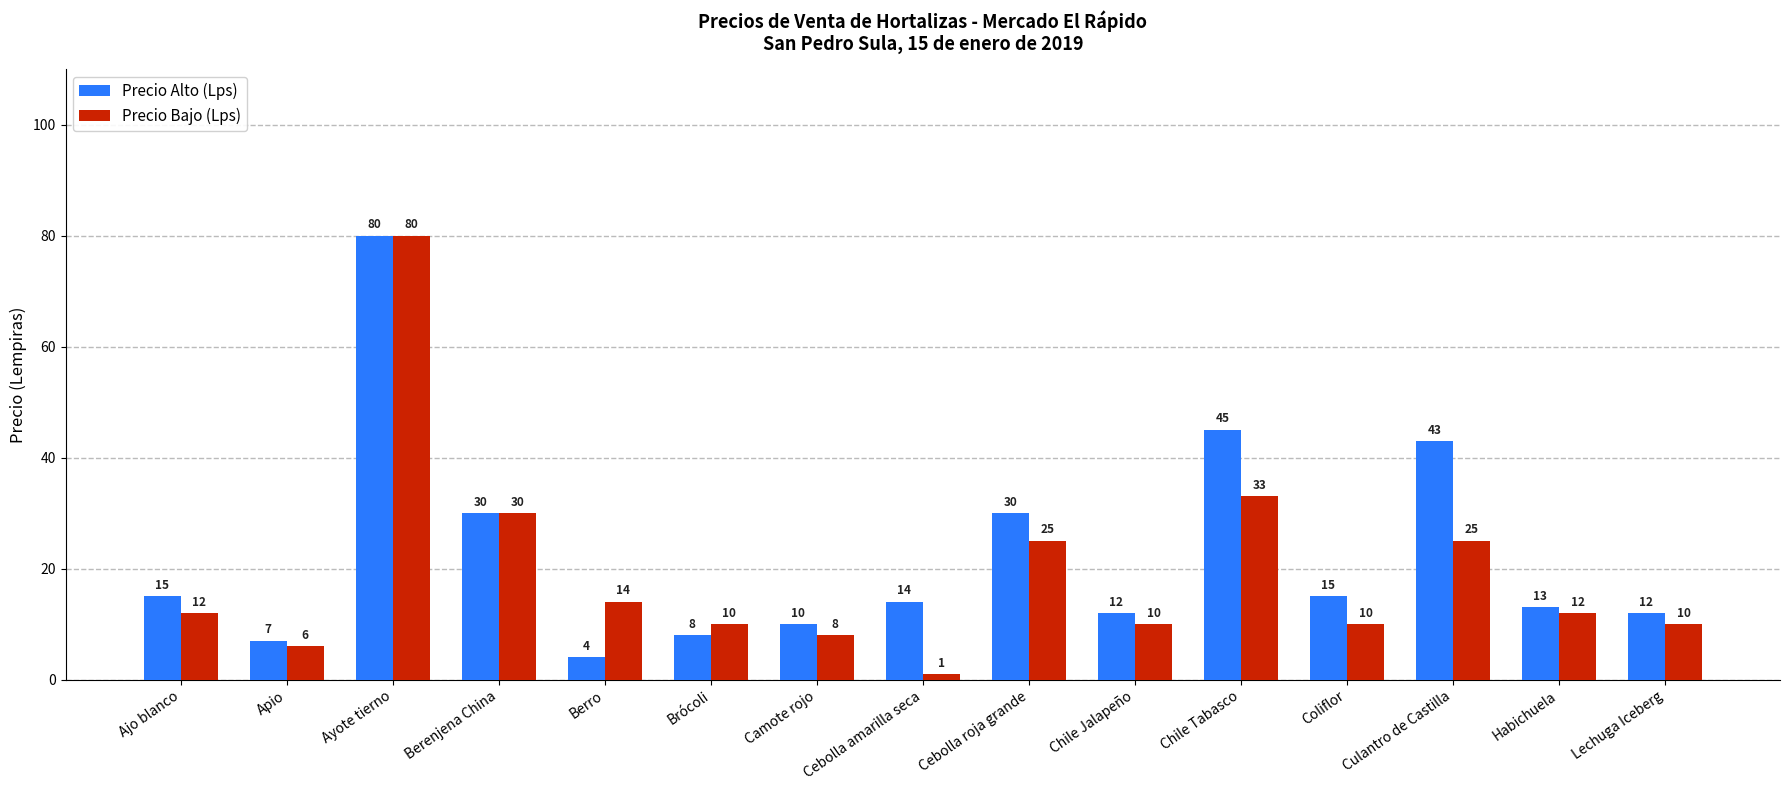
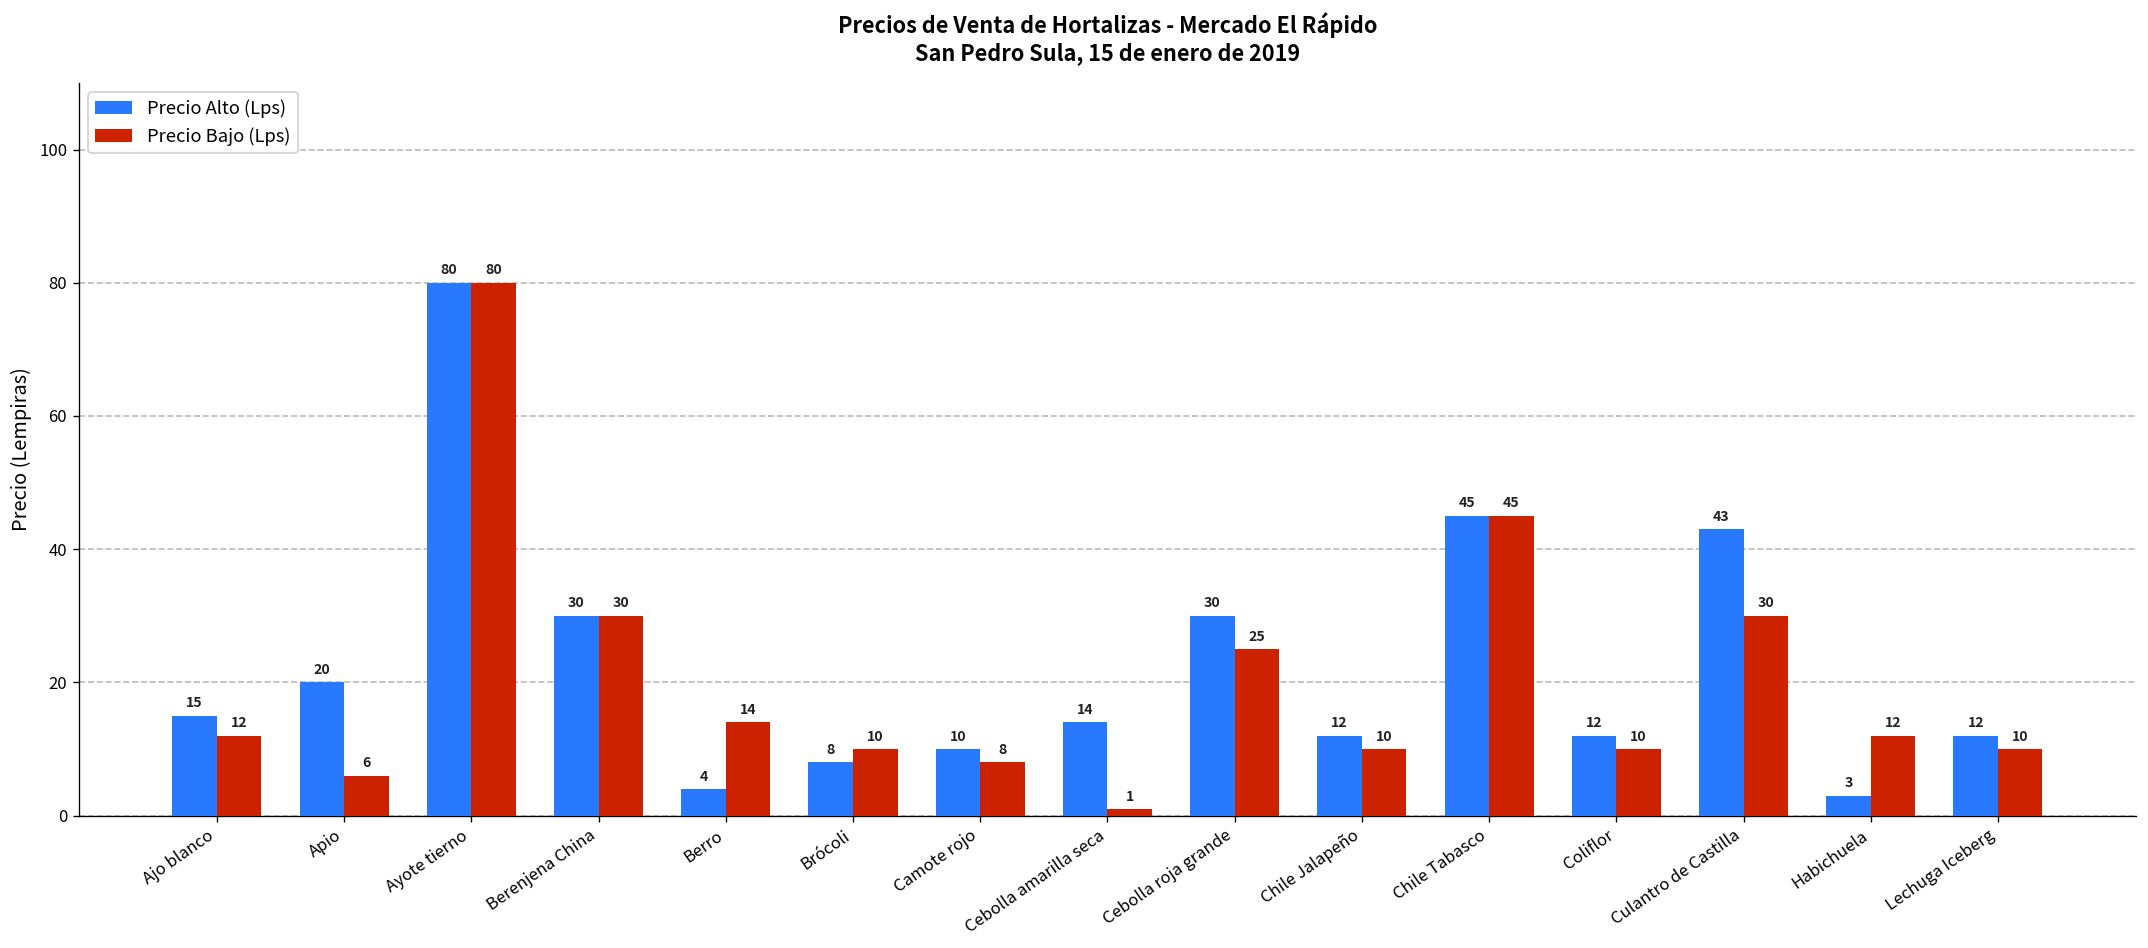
  {
    "Precio Alto (Lps)": {
      "Ajo blanco": 15,
-     "Apio": 7,
+     "Apio": 20,
      "Ayote tierno": 80,
      "Berenjena China": 30,
      "Berro": 4,
      "Brócoli": 8,
      "Camote rojo": 10,
      "Cebolla amarilla seca": 14,
      "Cebolla roja grande": 30,
      "Chile Jalapeño": 12,
      "Chile Tabasco": 45,
-     "Coliflor": 15,
+     "Coliflor": 12,
      "Culantro de Castilla": 43,
-     "Habichuela": 13,
+     "Habichuela": 3,
      "Lechuga Iceberg": 12
    },
    "Precio Bajo (Lps)": {
      "Ajo blanco": 12,
      "Apio": 6,
      "Ayote tierno": 80,
      "Berenjena China": 30,
      "Berro": 14,
      "Brócoli": 10,
      "Camote rojo": 8,
      "Cebolla amarilla seca": 1,
      "Cebolla roja grande": 25,
      "Chile Jalapeño": 10,
-     "Chile Tabasco": 33,
+     "Chile Tabasco": 45,
      "Coliflor": 10,
-     "Culantro de Castilla": 25,
+     "Culantro de Castilla": 30,
      "Habichuela": 12,
      "Lechuga Iceberg": 10
    }
  }
